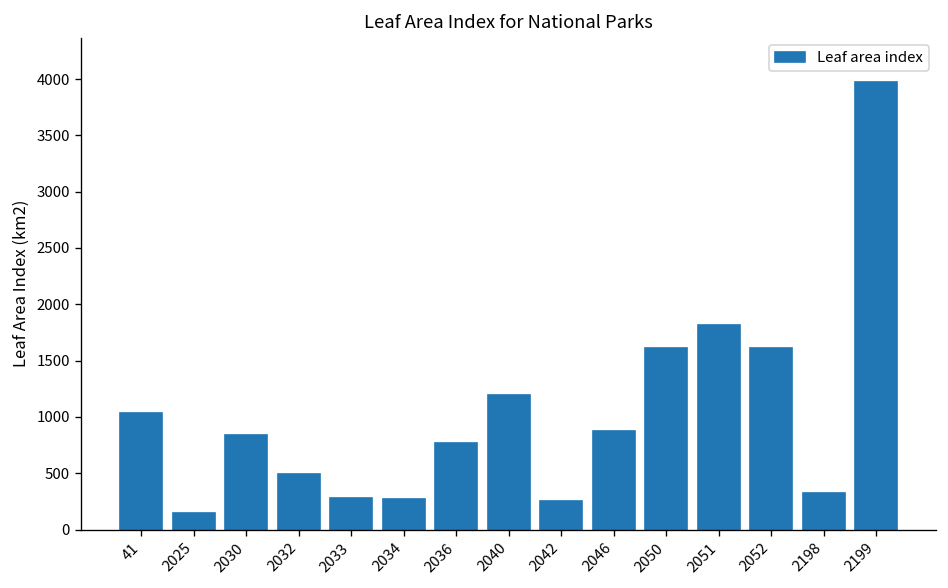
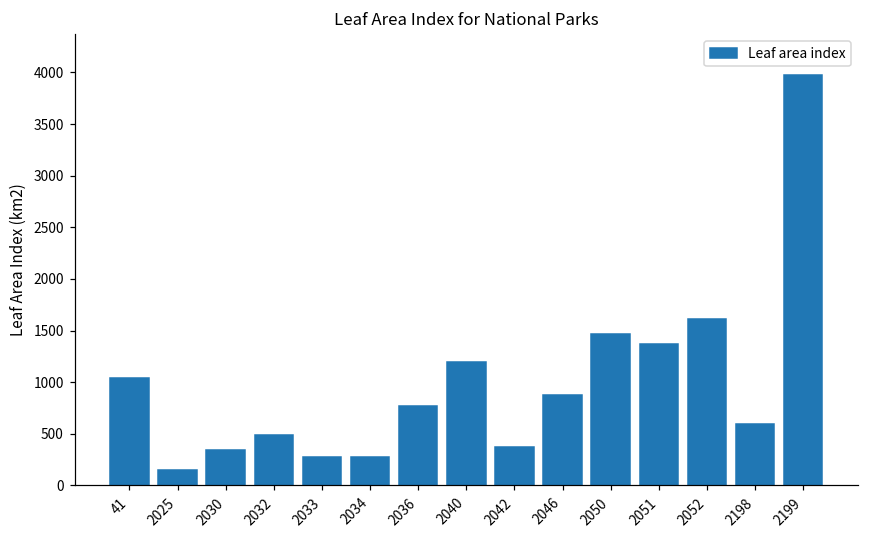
  {
    "41": 1000,
    "2025": 200,
-   "2030": 800,
+   "2030": 300,
    "2032": 500,
    "2033": 300,
    "2034": 300,
    "2036": 800,
    "2040": 1200,
-   "2042": 300,
+   "2042": 400,
    "2046": 900,
-   "2050": 1600,
-   "2051": 1800,
+   "2050": 1500,
+   "2051": 1400,
    "2052": 1600,
-   "2198": 300,
+   "2198": 600,
    "2199": 4000
  }
